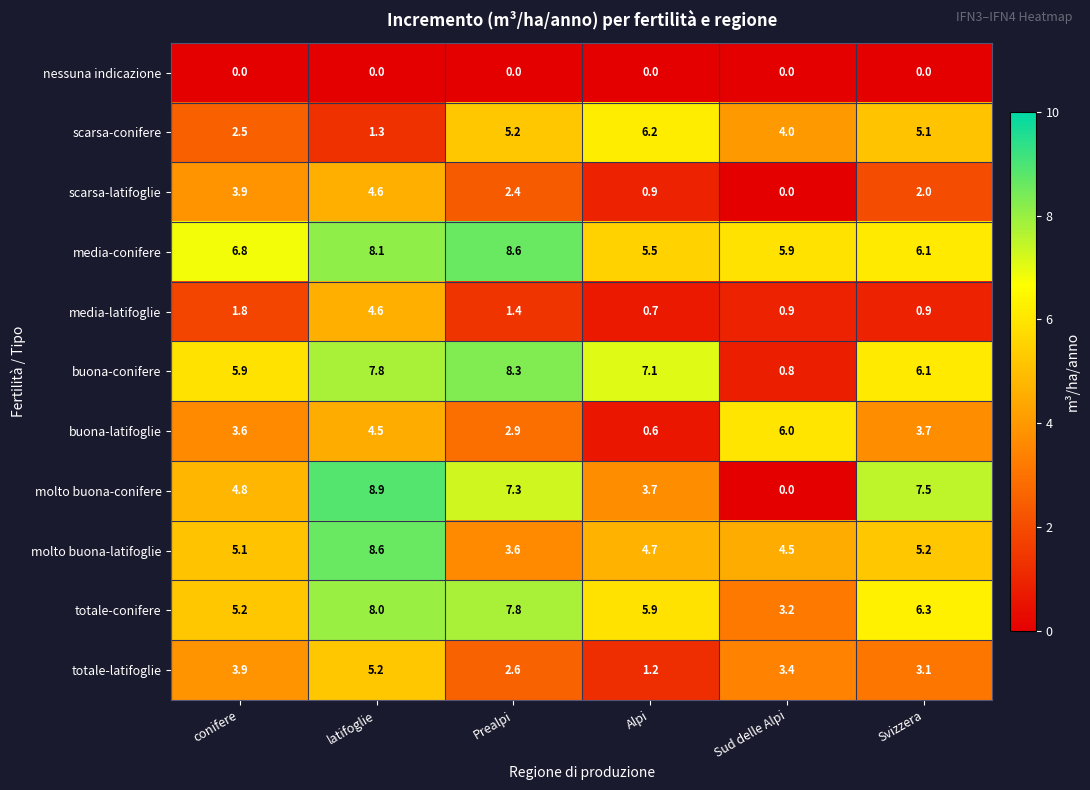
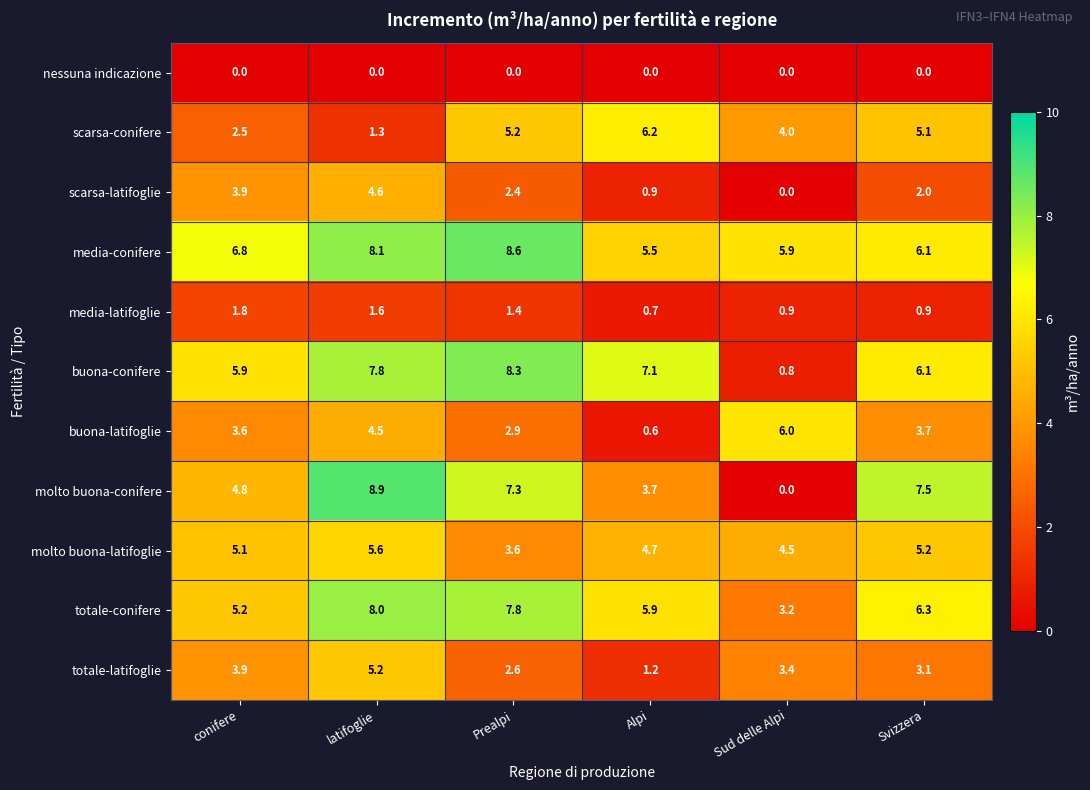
  {
    "nessuna indicazione": {
      "conifere": 0.0,
      "latifoglie": 0.0,
      "Prealpi": 0.0,
      "Alpi": 0.0,
      "Sud delle Alpi": 0.0,
      "Svizzera": 0.0
    },
    "scarsa-conifere": {
      "conifere": 2.5,
      "latifoglie": 1.3,
      "Prealpi": 5.2,
      "Alpi": 6.2,
      "Sud delle Alpi": 4.0,
      "Svizzera": 5.1
    },
    "scarsa-latifoglie": {
      "conifere": 3.9,
      "latifoglie": 4.6,
      "Prealpi": 2.4,
      "Alpi": 0.9,
      "Sud delle Alpi": 0.0,
      "Svizzera": 2.0
    },
    "media-conifere": {
      "conifere": 6.8,
      "latifoglie": 8.1,
      "Prealpi": 8.6,
      "Alpi": 5.5,
      "Sud delle Alpi": 5.9,
      "Svizzera": 6.1
    },
    "media-latifoglie": {
      "conifere": 1.8,
-     "latifoglie": 4.6,
+     "latifoglie": 1.6,
      "Prealpi": 1.4,
      "Alpi": 0.7,
      "Sud delle Alpi": 0.9,
      "Svizzera": 0.9
    },
    "buona-conifere": {
      "conifere": 5.9,
      "latifoglie": 7.8,
      "Prealpi": 8.3,
      "Alpi": 7.1,
      "Sud delle Alpi": 0.8,
      "Svizzera": 6.1
    },
    "buona-latifoglie": {
      "conifere": 3.6,
      "latifoglie": 4.5,
      "Prealpi": 2.9,
      "Alpi": 0.6,
      "Sud delle Alpi": 6.0,
      "Svizzera": 3.7
    },
    "molto buona-conifere": {
      "conifere": 4.8,
      "latifoglie": 8.9,
      "Prealpi": 7.3,
      "Alpi": 3.7,
      "Sud delle Alpi": 0.0,
      "Svizzera": 7.5
    },
    "molto buona-latifoglie": {
      "conifere": 5.1,
-     "latifoglie": 8.6,
+     "latifoglie": 5.6,
      "Prealpi": 3.6,
      "Alpi": 4.7,
      "Sud delle Alpi": 4.5,
      "Svizzera": 5.2
    },
    "totale-conifere": {
      "conifere": 5.2,
      "latifoglie": 8.0,
      "Prealpi": 7.8,
      "Alpi": 5.9,
      "Sud delle Alpi": 3.2,
      "Svizzera": 6.3
    },
    "totale-latifoglie": {
      "conifere": 3.9,
      "latifoglie": 5.2,
      "Prealpi": 2.6,
      "Alpi": 1.2,
      "Sud delle Alpi": 3.4,
      "Svizzera": 3.1
    }
  }
